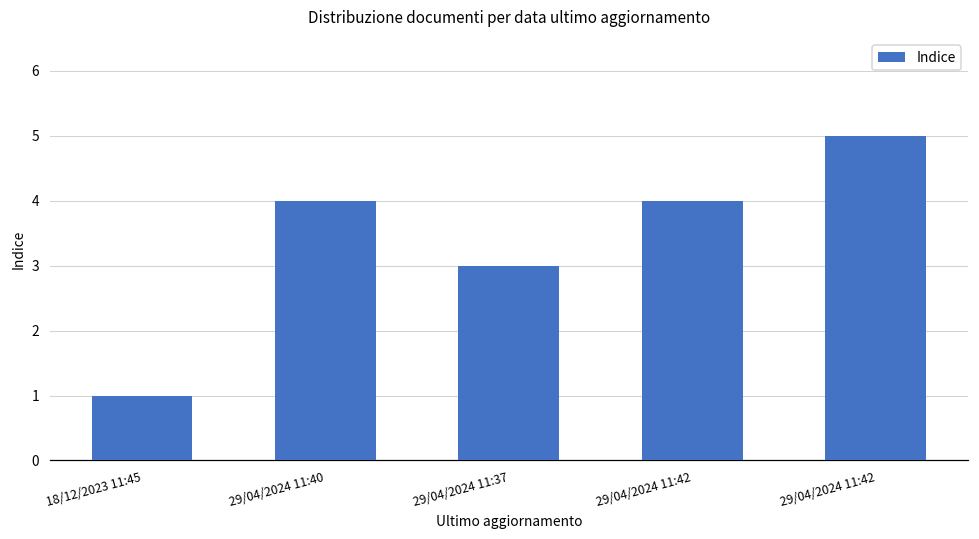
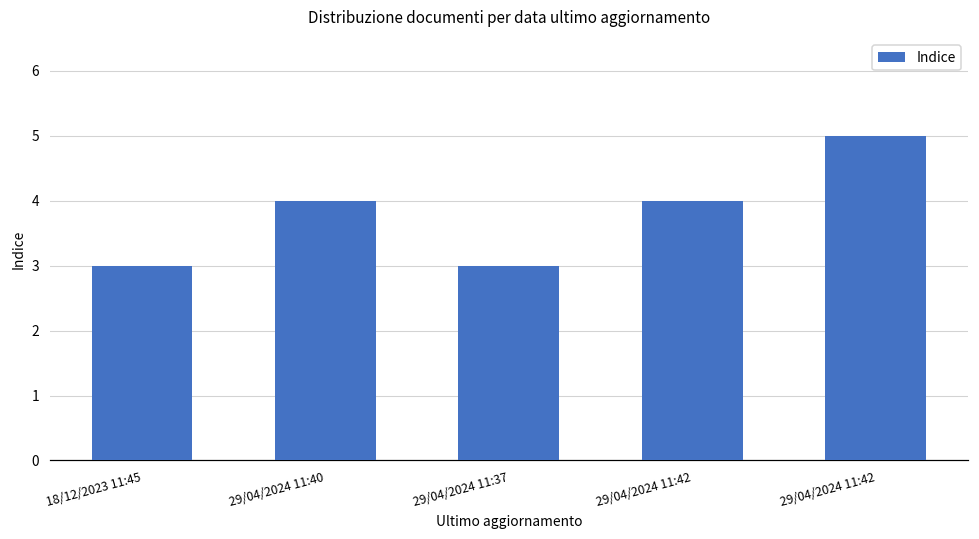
  {
-   "18/12/2023 11:45": 1,
+   "18/12/2023 11:45": 3,
    "29/04/2024 11:40": 4,
    "29/04/2024 11:37": 3
  }
